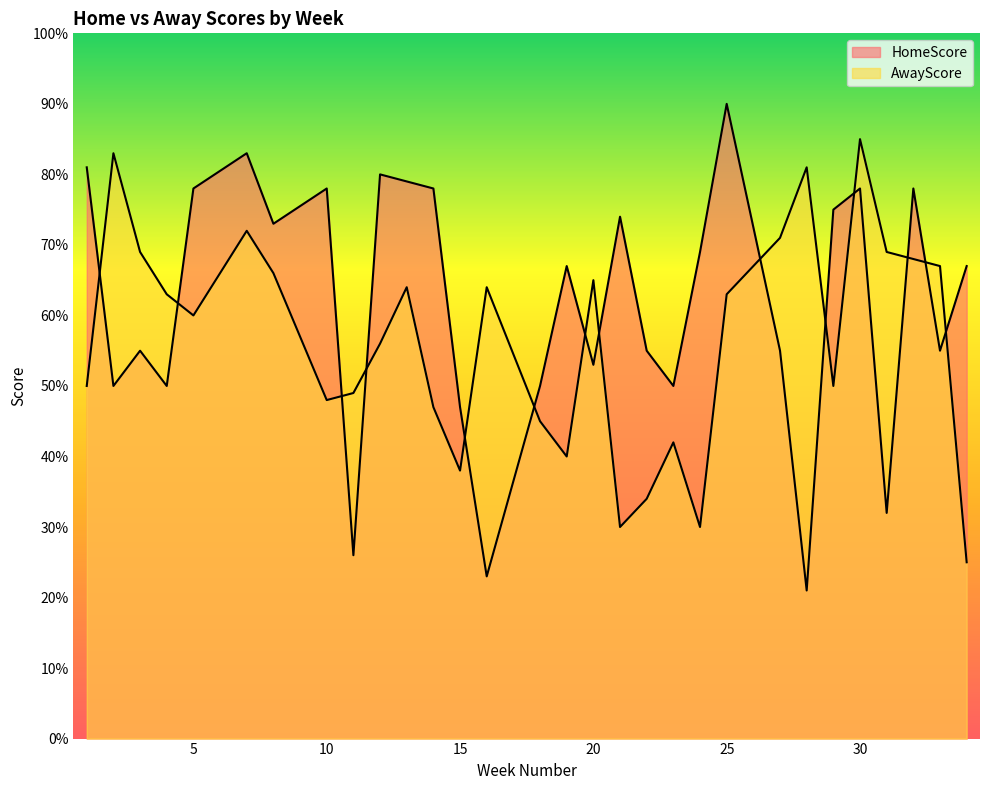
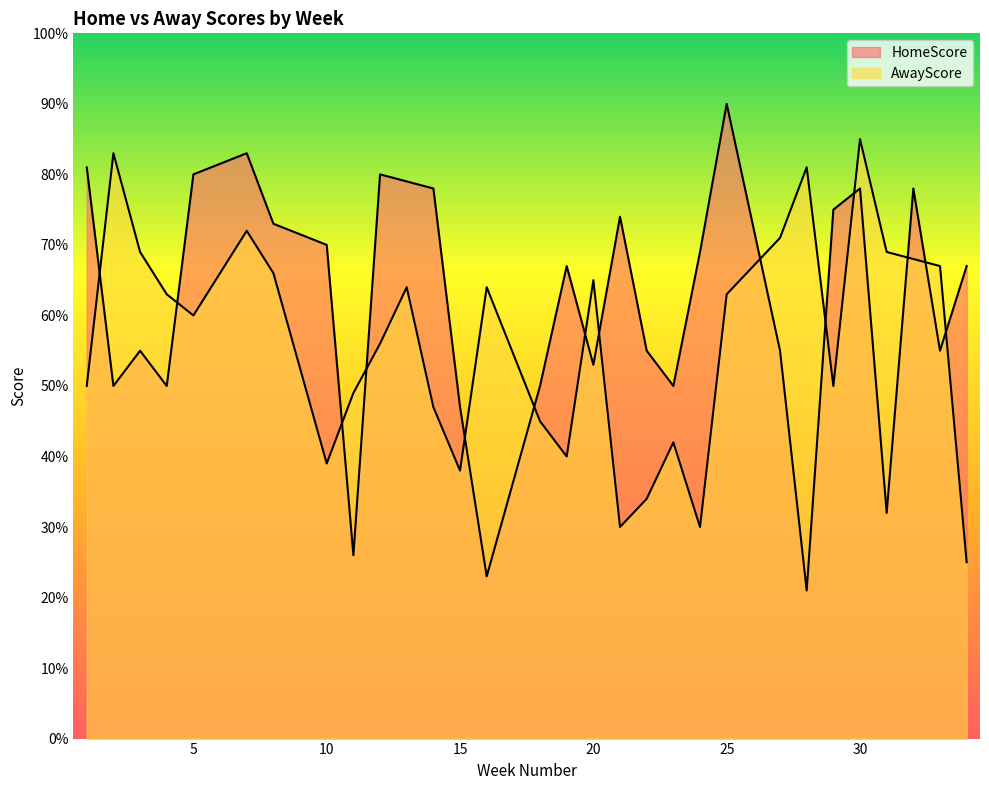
  {
    "HomeScore": {
-     "5": "78%",
-     "10": "78%",
+     "5": "80%",
+     "10": "70%",
      "15": "47%",
      "20": "53%",
      "25": "90%",
      "30": "78%"
    },
    "AwayScore": {
      "5": "60%",
-     "10": "48%",
+     "10": "39%",
      "15": "38%",
      "20": "65%",
      "25": "63%",
      "30": "85%"
    }
  }
